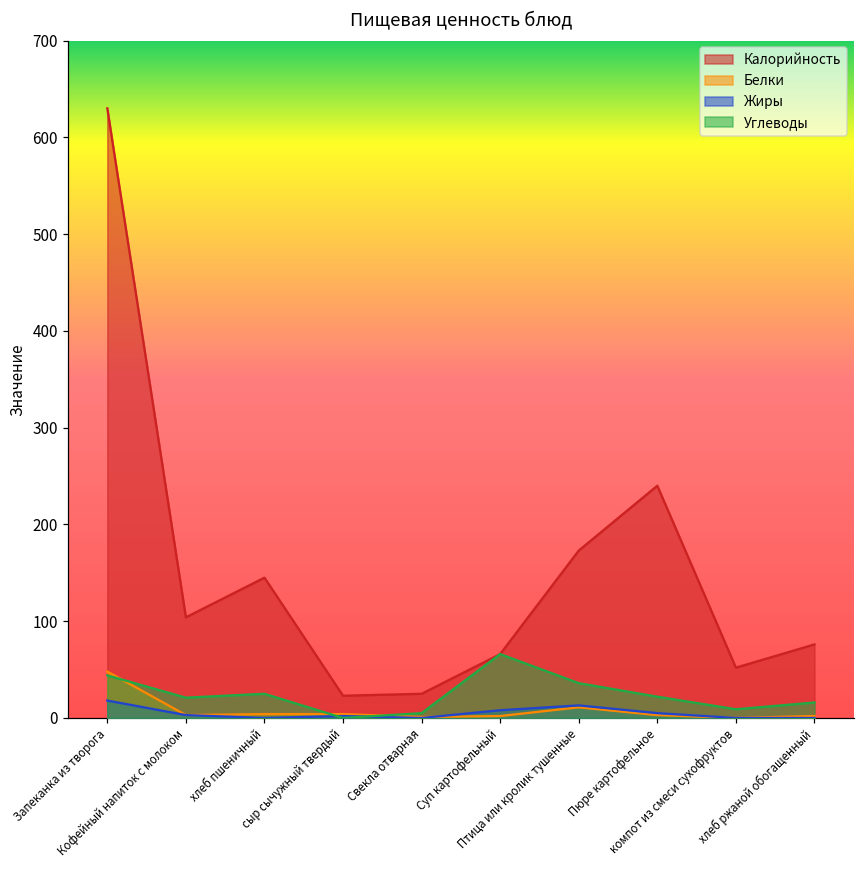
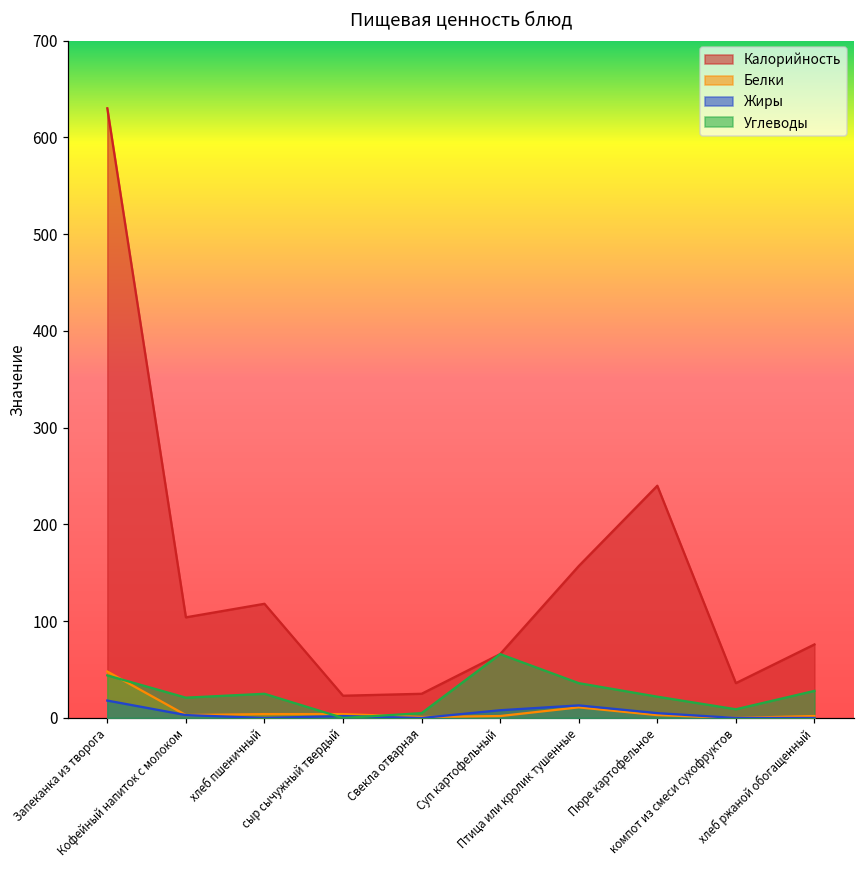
  {
    "Калорийность": {
      "Запеканка из творога": 630,
      "Кофейный напиток с молоком": 100,
-     "хлеб пшеничный": 150,
+     "хлеб пшеничный": 120,
      "сыр сычужный твердый": 20,
      "Свекла отварная": 30,
-     "Птица или кролик тушенные": 170,
+     "Птица или кролик тушенные": 160,
      "Пюре картофельное": 240,
-     "компот из смеси сухофруктов": 50,
+     "компот из смеси сухофруктов": 40,
      "хлеб ржаной обогащенный": 80
    },
    "Белки": {
      "Запеканка из творога": 50,
      "хлеб пшеничный": 0,
      "Суп картофельный": 0
    },
    "Жиры": {
      "Запеканка из творога": 20,
      "хлеб пшеничный": 0,
      "Суп картофельный": 10
    },
    "Углеводы": {
      "Запеканка из творога": 40,
      "Кофейный напиток с молоком": 20,
      "хлеб пшеничный": 30,
      "Свекла отварная": 10,
      "Птица или кролик тушенные": 40,
      "Пюре картофельное": 20,
      "компот из смеси сухофруктов": 10,
-     "хлеб ржаной обогащенный": 20
+     "хлеб ржаной обогащенный": 30
    }
  }
